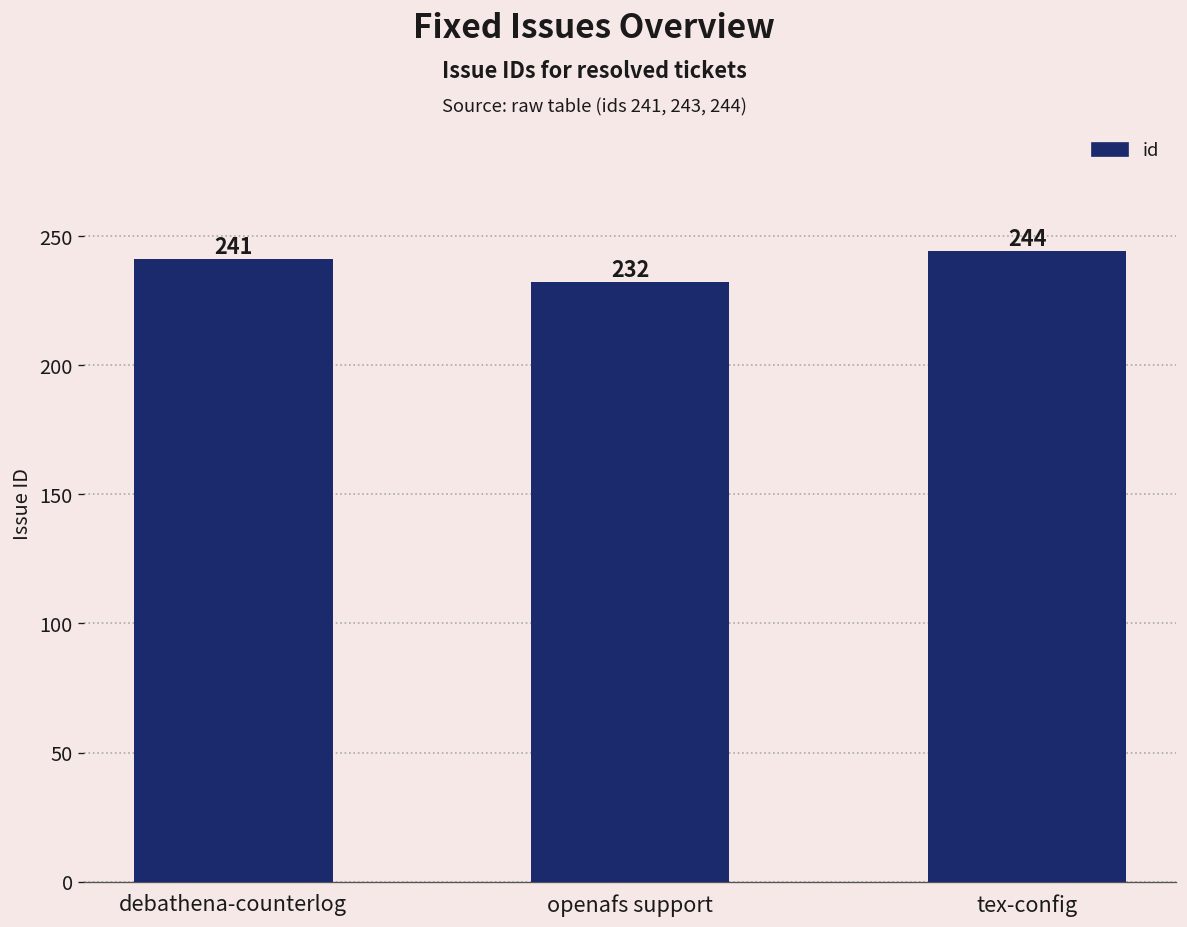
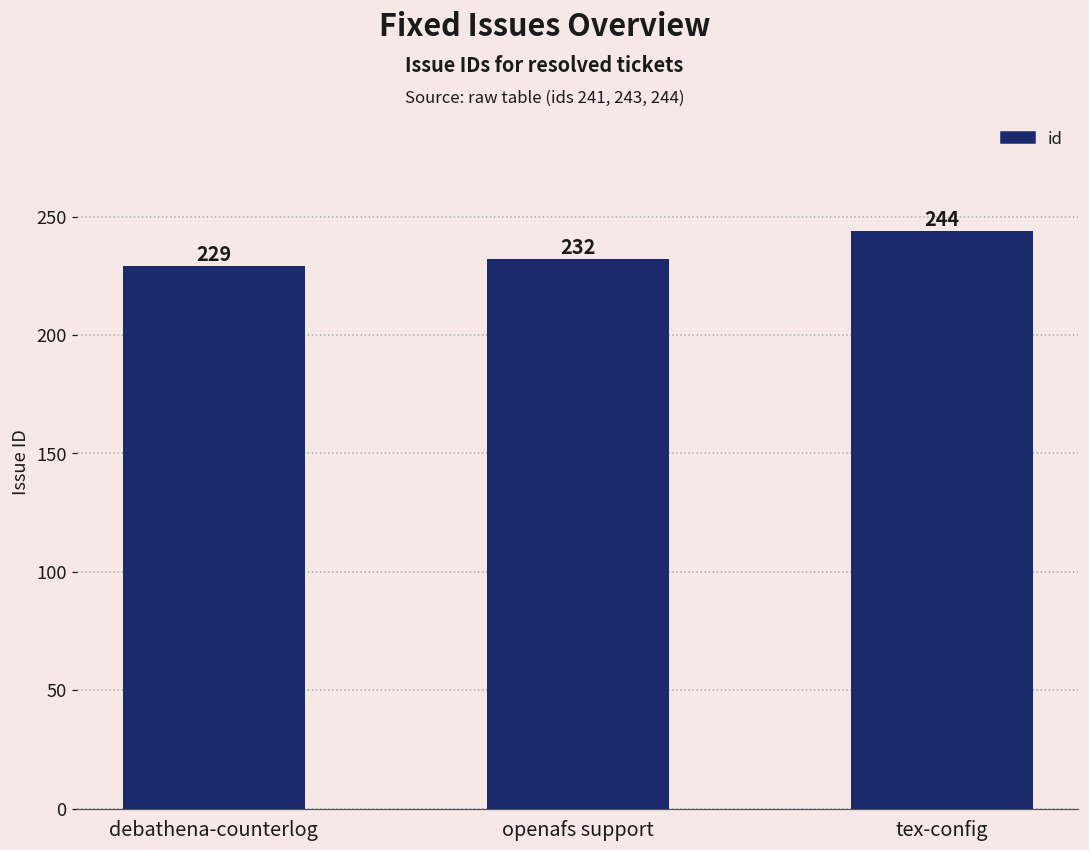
  {
-   "debathena-counterlog": 241,
+   "debathena-counterlog": 229,
    "openafs support": 232,
    "tex-config": 244
  }
